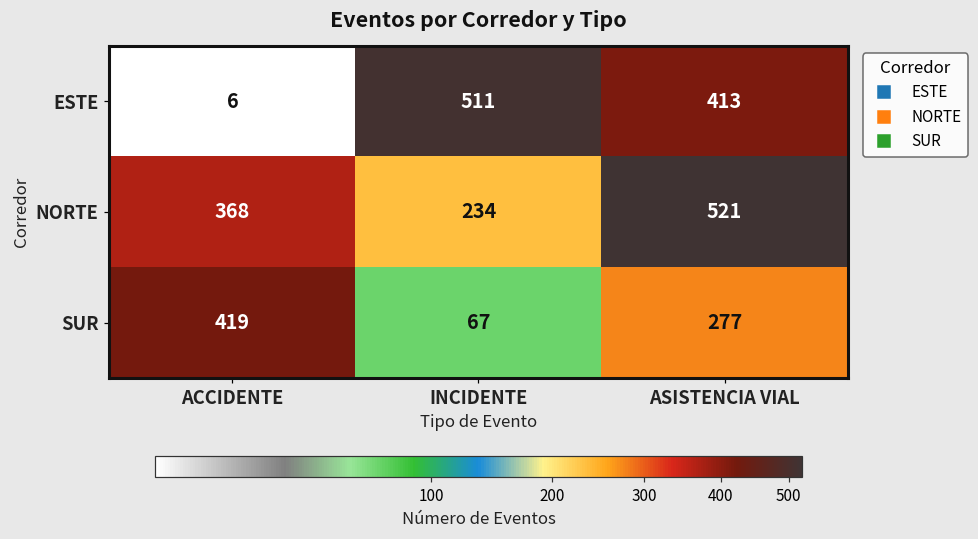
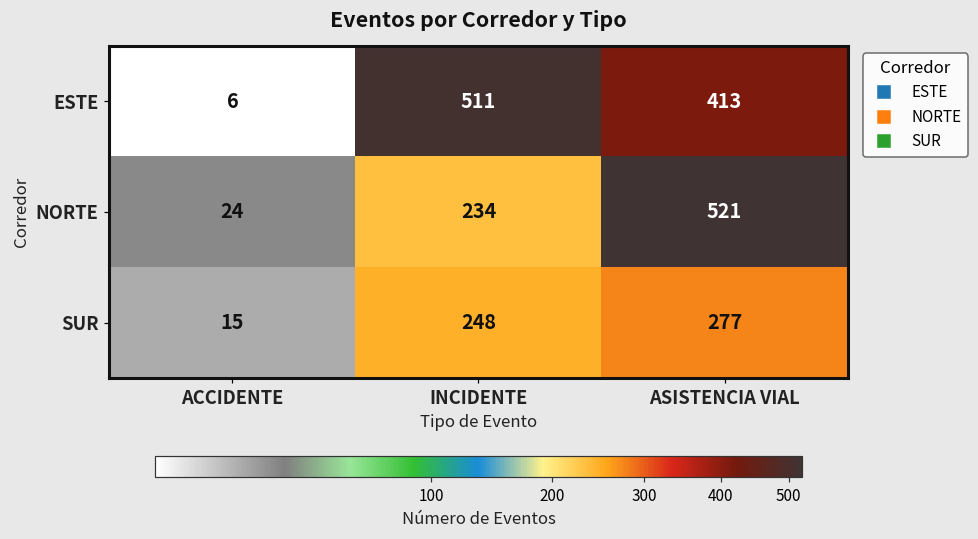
  {
    "ESTE": {
      "ACCIDENTE": 6,
      "INCIDENTE": 511,
      "ASISTENCIA VIAL": 413
    },
    "NORTE": {
-     "ACCIDENTE": 368,
+     "ACCIDENTE": 24,
      "INCIDENTE": 234,
      "ASISTENCIA VIAL": 521
    },
    "SUR": {
-     "ACCIDENTE": 419,
-     "INCIDENTE": 67,
+     "ACCIDENTE": 15,
+     "INCIDENTE": 248,
      "ASISTENCIA VIAL": 277
    }
  }
